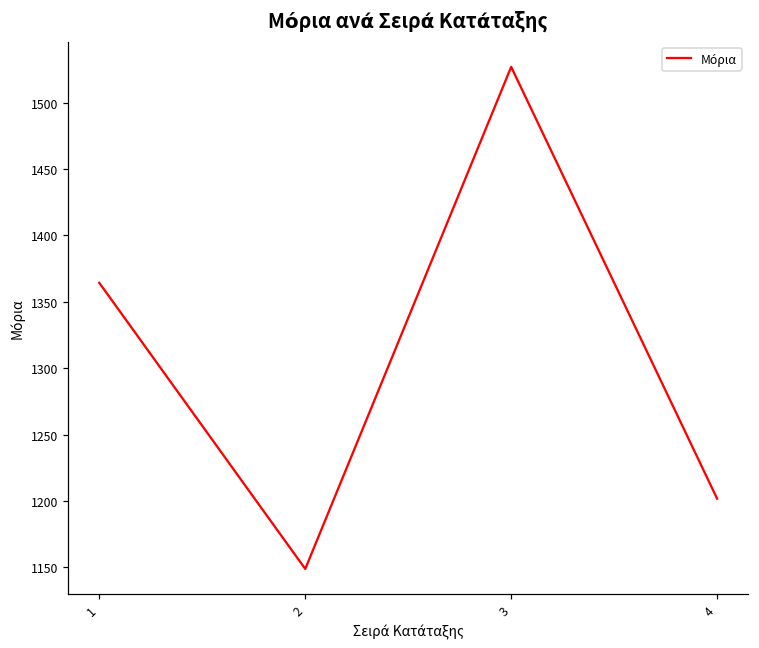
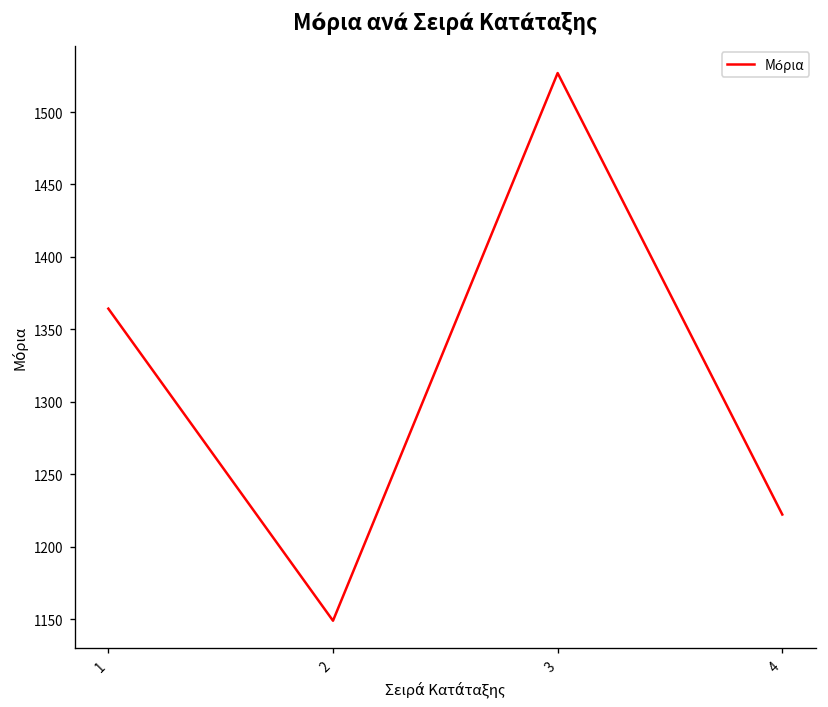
  {
    "1": 1364,
    "2": 1149,
    "3": 1527,
-   "4": 1202
+   "4": 1222
  }
